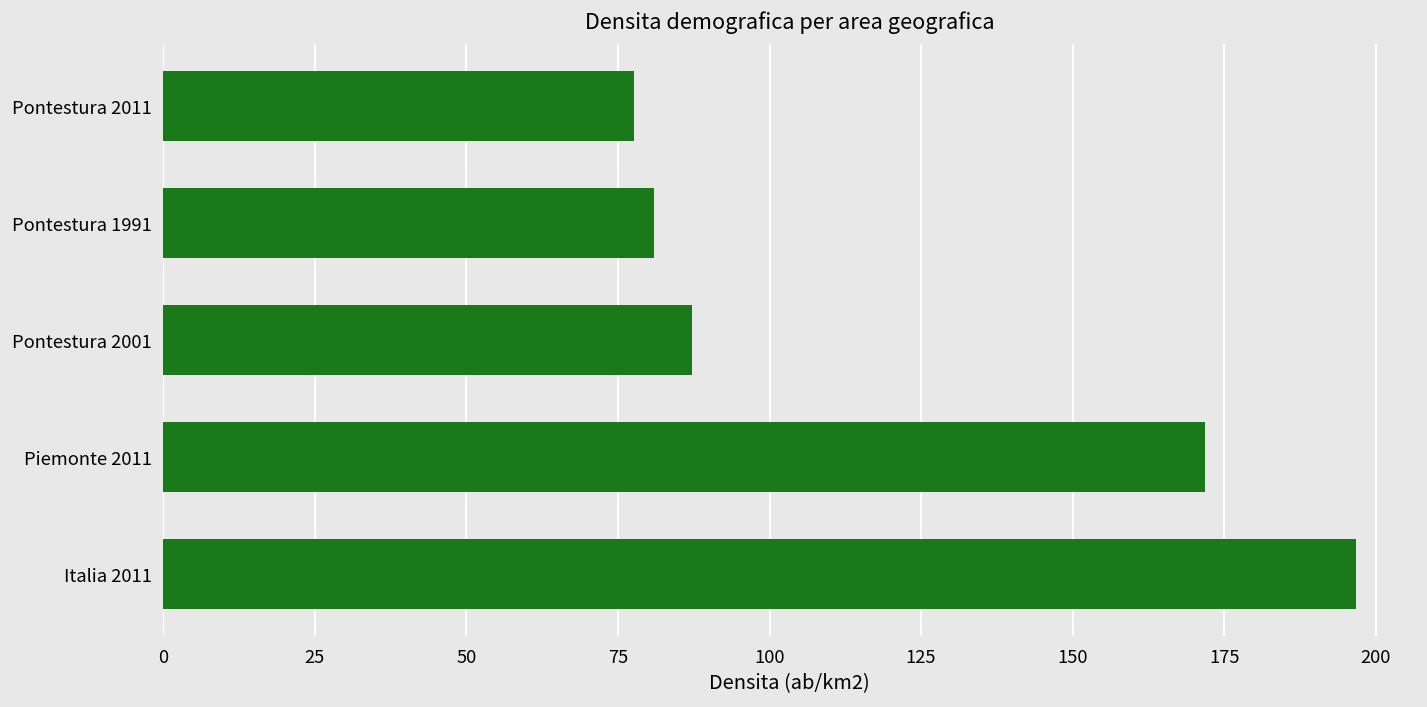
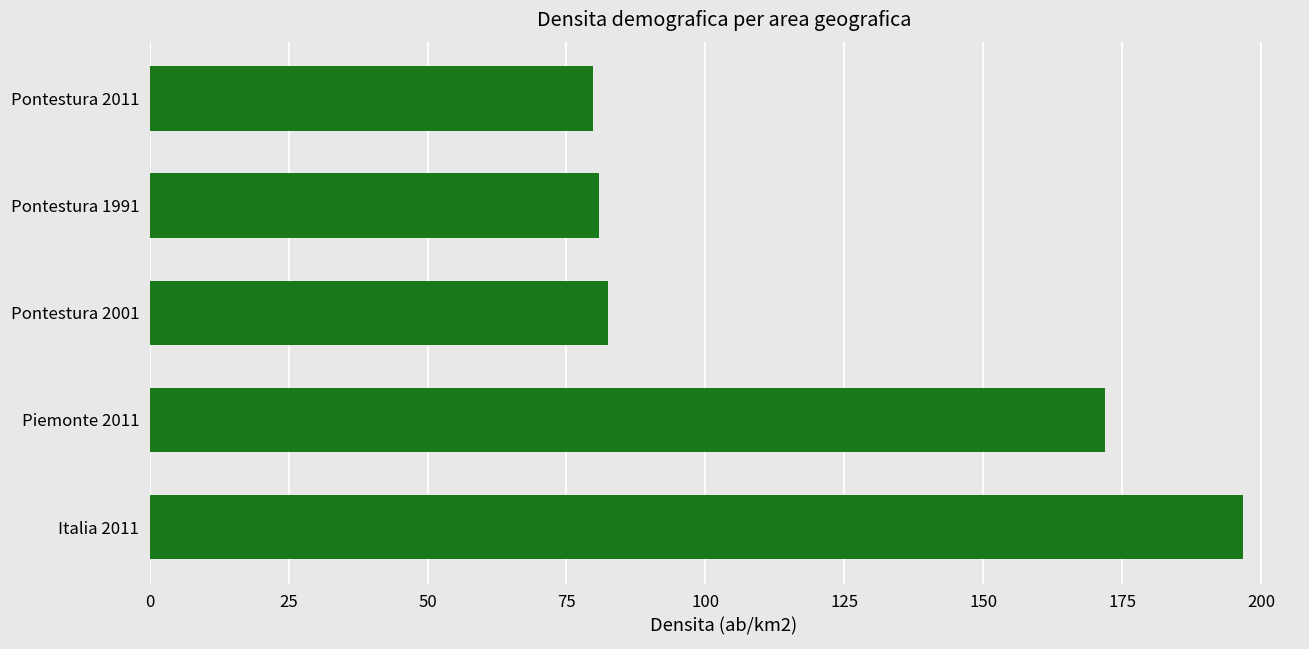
  {
-   "Pontestura 2011": 78,
+   "Pontestura 2011": 80,
    "Pontestura 1991": 81,
-   "Pontestura 2001": 87,
+   "Pontestura 2001": 82,
    "Piemonte 2011": 172,
    "Italia 2011": 197
  }
